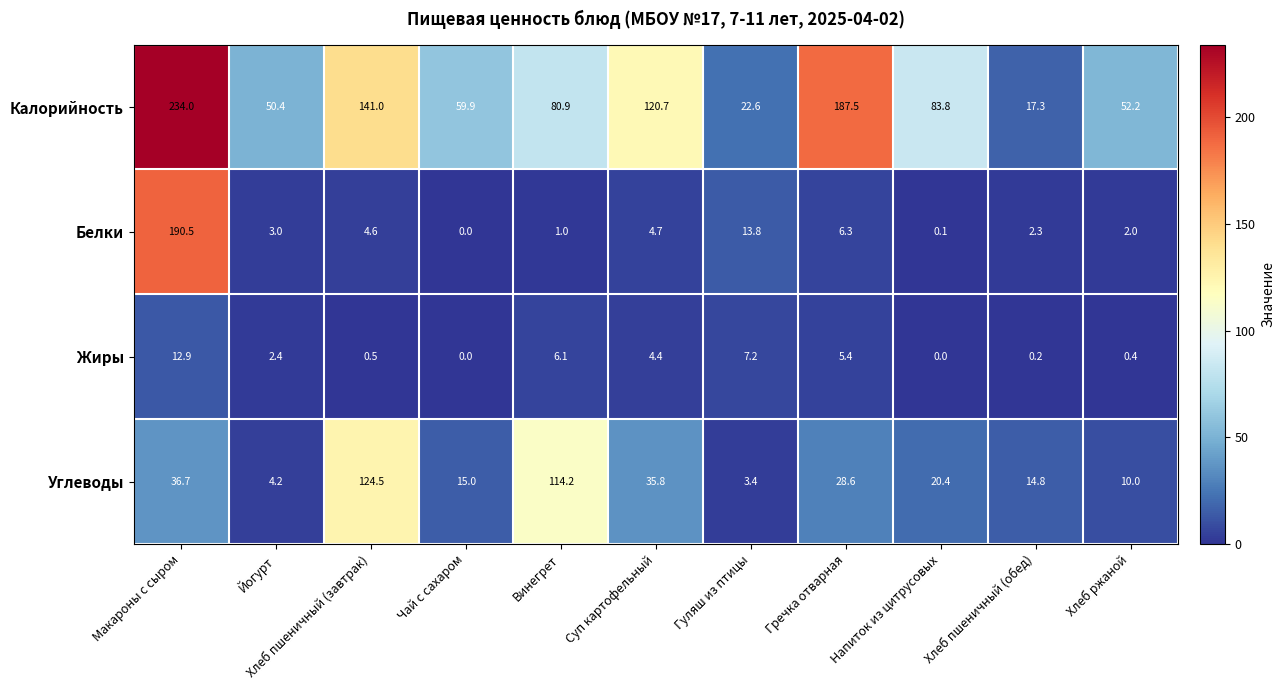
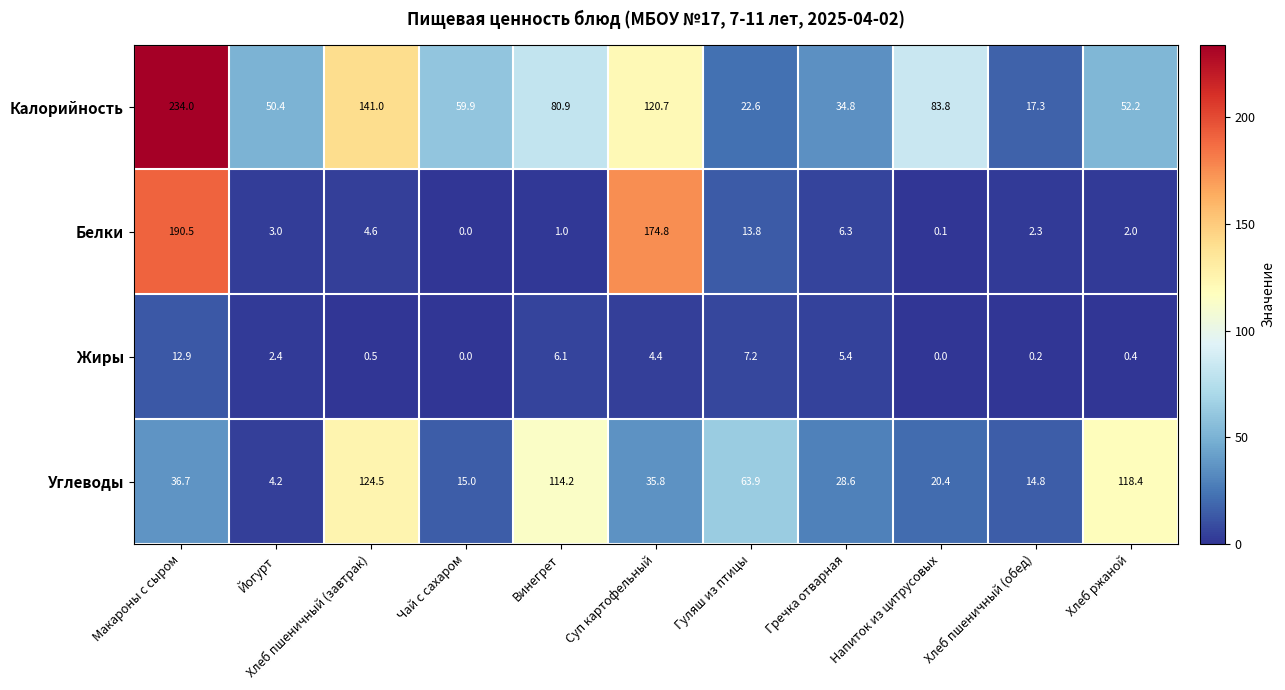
  {
    "Калорийность": {
      "Макароны с сыром": 234.0,
      "Йогурт": 50.4,
      "Хлеб пшеничный (завтрак)": 141.0,
      "Чай с сахаром": 59.9,
      "Винегрет": 80.9,
      "Суп картофельный": 120.7,
      "Гуляш из птицы": 22.6,
-     "Гречка отварная": 187.5,
+     "Гречка отварная": 34.8,
      "Напиток из цитрусовых": 83.8,
      "Хлеб пшеничный (обед)": 17.3,
      "Хлеб ржаной": 52.2
    },
    "Белки": {
      "Макароны с сыром": 190.5,
      "Йогурт": 3.0,
      "Хлеб пшеничный (завтрак)": 4.6,
      "Чай с сахаром": 0.0,
      "Винегрет": 1.0,
-     "Суп картофельный": 4.7,
+     "Суп картофельный": 174.8,
      "Гуляш из птицы": 13.8,
      "Гречка отварная": 6.3,
      "Напиток из цитрусовых": 0.1,
      "Хлеб пшеничный (обед)": 2.3,
      "Хлеб ржаной": 2.0
    },
    "Жиры": {
      "Макароны с сыром": 12.9,
      "Йогурт": 2.4,
      "Хлеб пшеничный (завтрак)": 0.5,
      "Чай с сахаром": 0.0,
      "Винегрет": 6.1,
      "Суп картофельный": 4.4,
      "Гуляш из птицы": 7.2,
      "Гречка отварная": 5.4,
      "Напиток из цитрусовых": 0.0,
      "Хлеб пшеничный (обед)": 0.2,
      "Хлеб ржаной": 0.4
    },
    "Углеводы": {
      "Макароны с сыром": 36.7,
      "Йогурт": 4.2,
      "Хлеб пшеничный (завтрак)": 124.5,
      "Чай с сахаром": 15.0,
      "Винегрет": 114.2,
      "Суп картофельный": 35.8,
-     "Гуляш из птицы": 3.4,
+     "Гуляш из птицы": 63.9,
      "Гречка отварная": 28.6,
      "Напиток из цитрусовых": 20.4,
      "Хлеб пшеничный (обед)": 14.8,
-     "Хлеб ржаной": 10.0
+     "Хлеб ржаной": 118.4
    }
  }
